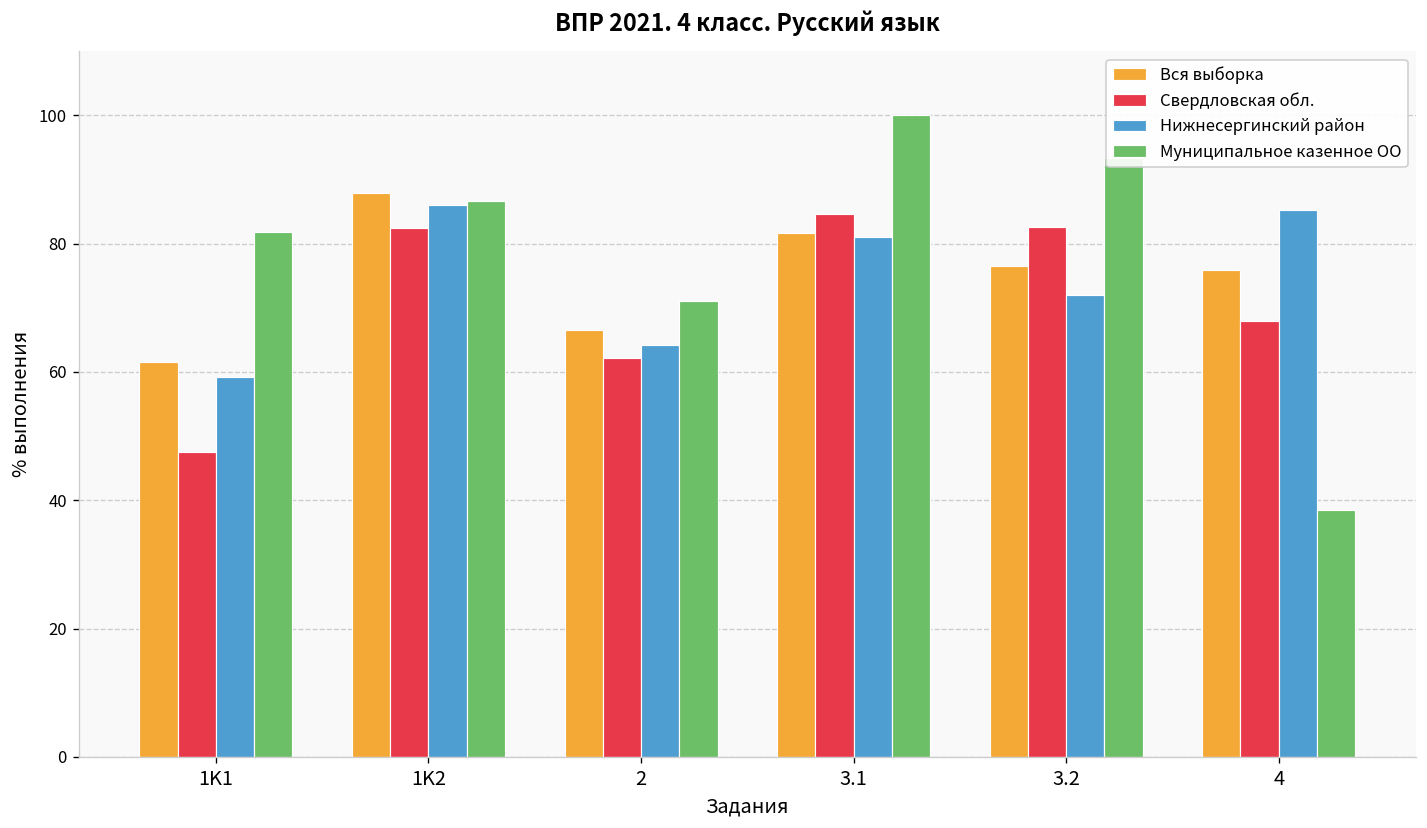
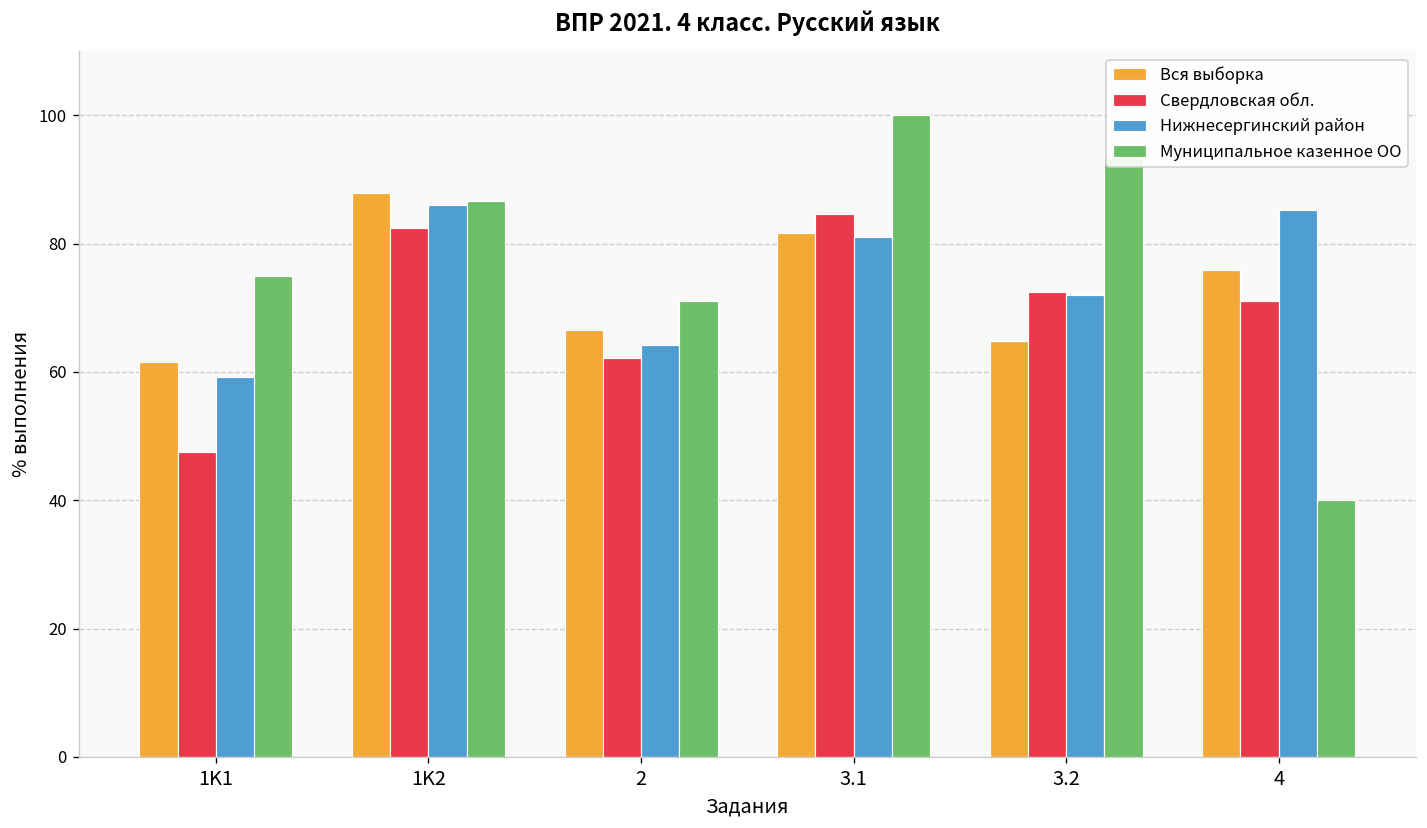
  {
    "Вся выборка": {
      "1K1": 62,
      "1K2": 88,
      "2": 67,
      "3.1": 82,
-     "3.2": 77,
+     "3.2": 65,
      "4": 76
    },
    "Свердловская обл.": {
      "1K1": 48,
      "1K2": 82,
      "2": 62,
      "3.1": 85,
-     "3.2": 83,
-     "4": 68
+     "3.2": 72,
+     "4": 71
    },
    "Нижнесергинский район": {
      "1K1": 59,
      "1K2": 86,
      "2": 64,
      "3.1": 81,
      "3.2": 72,
      "4": 85
    },
    "Муниципальное казенное ОО": {
-     "1K1": 82,
+     "1K1": 75,
      "1K2": 87,
      "2": 71,
      "3.1": 100,
-     "4": 39
+     "4": 40
    }
  }
